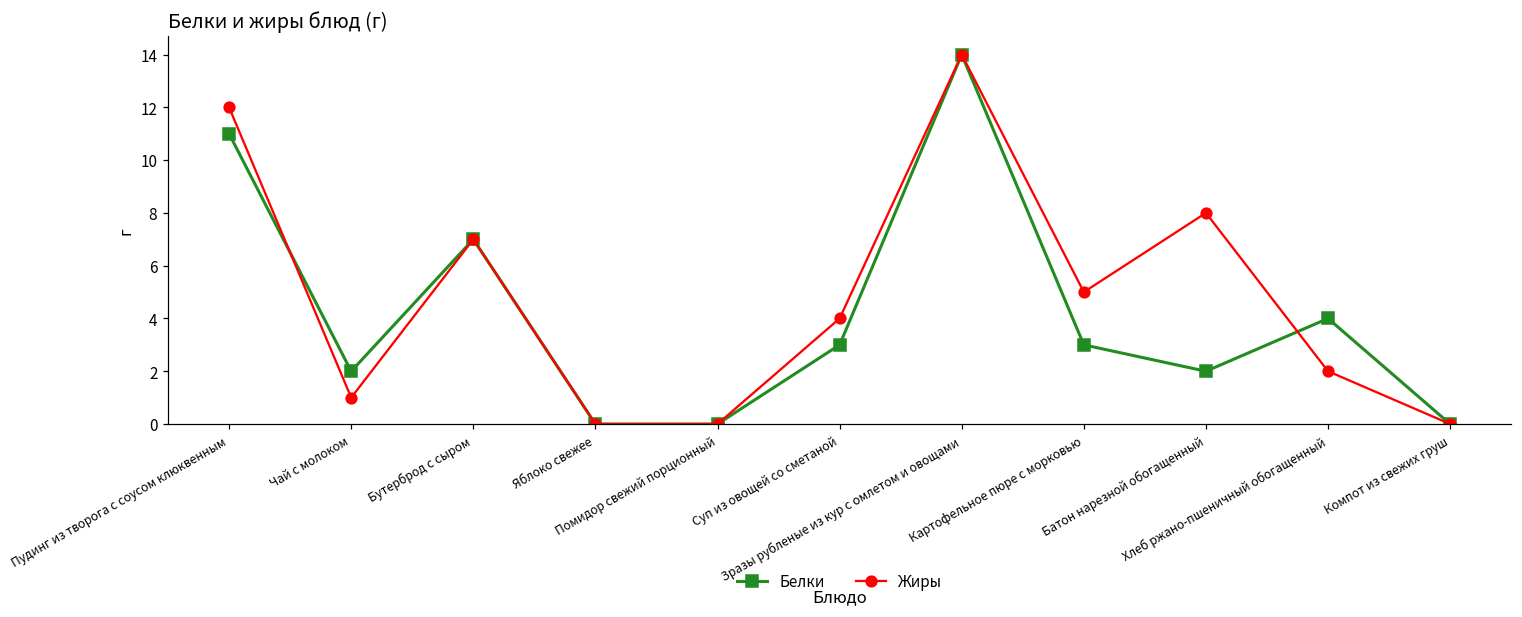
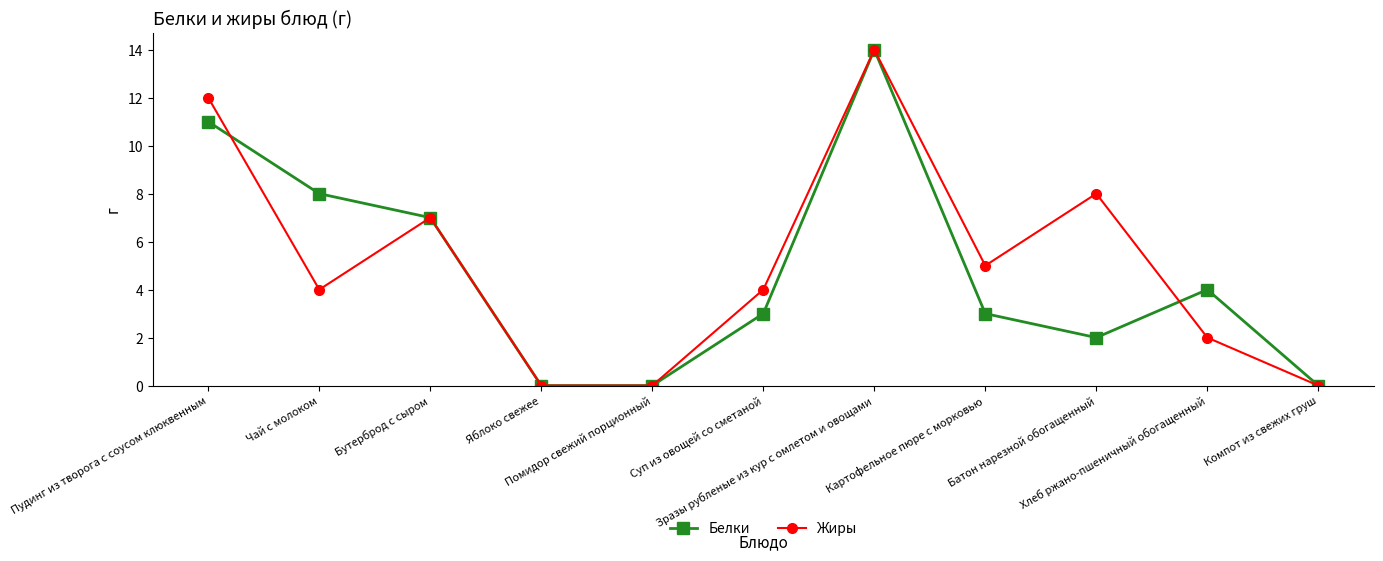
  {
    "Белки": {
      "Пудинг из творога с соусом клюквенным": 11,
-     "Чай с молоком": 2,
+     "Чай с молоком": 8,
      "Суп из овощей со сметаной": 3,
      "Картофельное пюре с морковью": 3,
      "Батон нарезной обогащенный": 2,
      "Хлеб ржано-пшеничный обогащенный": 4
    },
    "Жиры": {
      "Пудинг из творога с соусом клюквенным": 12,
-     "Чай с молоком": 1,
+     "Чай с молоком": 4,
      "Суп из овощей со сметаной": 4,
      "Картофельное пюре с морковью": 5,
      "Батон нарезной обогащенный": 8,
      "Хлеб ржано-пшеничный обогащенный": 2
    }
  }
